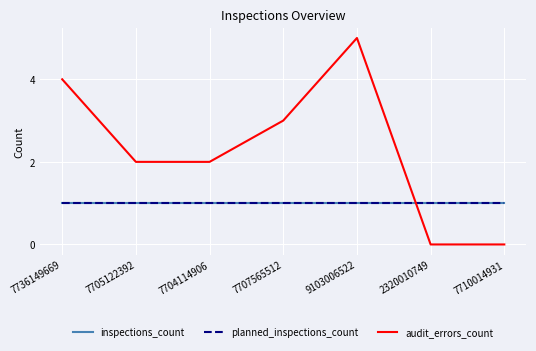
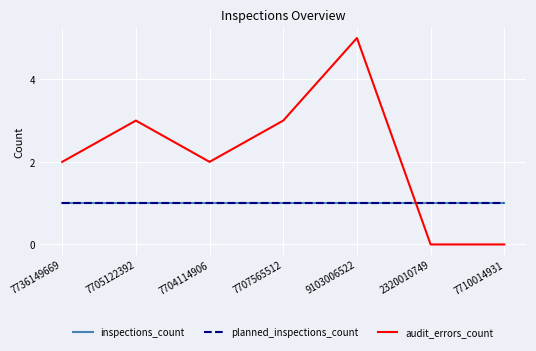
  {
    "planned_inspections_count": {
      "7736149669": 1,
      "7705122392": 1,
      "7704114906": 1,
      "7707565512": 1,
      "9103006522": 1,
      "2320010749": 1,
      "7710014931": 1
    },
    "audit_errors_count": {
-     "7736149669": 4,
-     "7705122392": 2,
+     "7736149669": 2,
+     "7705122392": 3,
      "7704114906": 2,
      "7707565512": 3,
      "9103006522": 5,
      "2320010749": 0,
      "7710014931": 0
    }
  }
